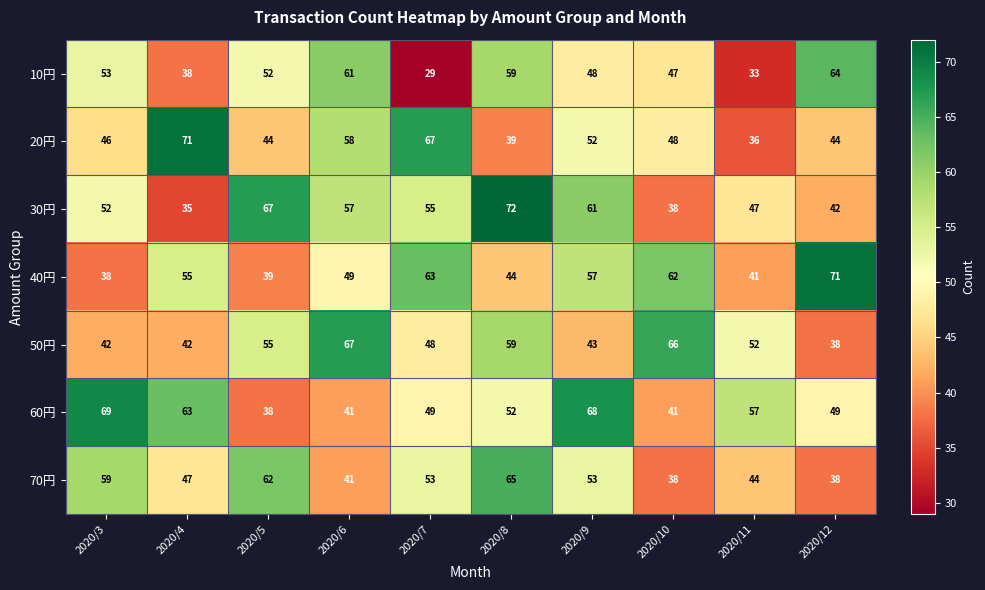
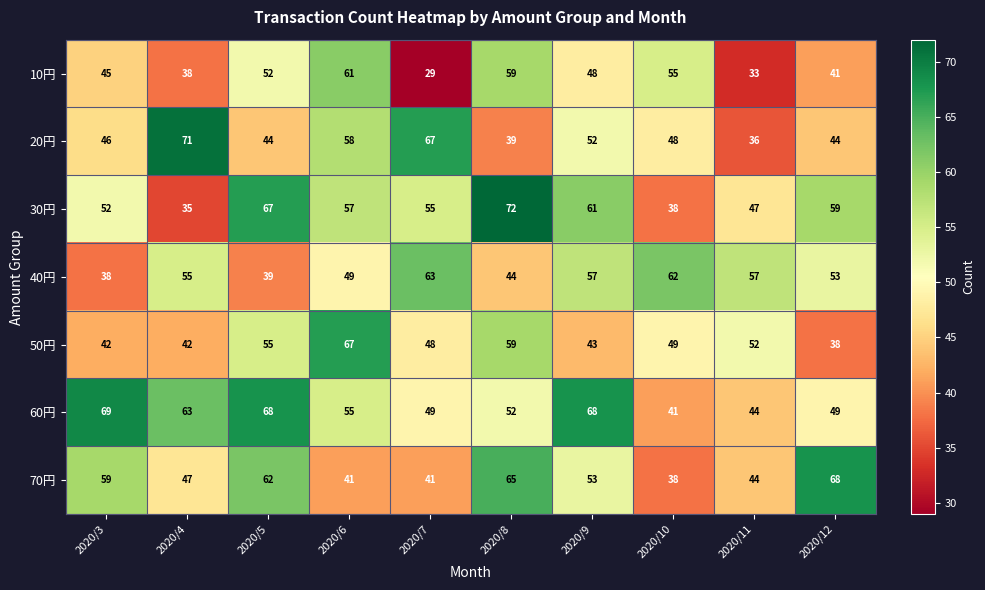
  {
    "10円": {
-     "2020/3": 53,
+     "2020/3": 45,
      "2020/4": 38,
      "2020/5": 52,
      "2020/6": 61,
      "2020/7": 29,
      "2020/8": 59,
      "2020/9": 48,
-     "2020/10": 47,
+     "2020/10": 55,
      "2020/11": 33,
-     "2020/12": 64
+     "2020/12": 41
    },
    "20円": {
      "2020/3": 46,
      "2020/4": 71,
      "2020/5": 44,
      "2020/6": 58,
      "2020/7": 67,
      "2020/8": 39,
      "2020/9": 52,
      "2020/10": 48,
      "2020/11": 36,
      "2020/12": 44
    },
    "30円": {
      "2020/3": 52,
      "2020/4": 35,
      "2020/5": 67,
      "2020/6": 57,
      "2020/7": 55,
      "2020/8": 72,
      "2020/9": 61,
      "2020/10": 38,
      "2020/11": 47,
-     "2020/12": 42
+     "2020/12": 59
    },
    "40円": {
      "2020/3": 38,
      "2020/4": 55,
      "2020/5": 39,
      "2020/6": 49,
      "2020/7": 63,
      "2020/8": 44,
      "2020/9": 57,
      "2020/10": 62,
-     "2020/11": 41,
-     "2020/12": 71
+     "2020/11": 57,
+     "2020/12": 53
    },
    "50円": {
      "2020/3": 42,
      "2020/4": 42,
      "2020/5": 55,
      "2020/6": 67,
      "2020/7": 48,
      "2020/8": 59,
      "2020/9": 43,
-     "2020/10": 66,
+     "2020/10": 49,
      "2020/11": 52,
      "2020/12": 38
    },
    "60円": {
      "2020/3": 69,
      "2020/4": 63,
-     "2020/5": 38,
-     "2020/6": 41,
+     "2020/5": 68,
+     "2020/6": 55,
      "2020/7": 49,
      "2020/8": 52,
      "2020/9": 68,
      "2020/10": 41,
-     "2020/11": 57,
+     "2020/11": 44,
      "2020/12": 49
    },
    "70円": {
      "2020/3": 59,
      "2020/4": 47,
      "2020/5": 62,
      "2020/6": 41,
-     "2020/7": 53,
+     "2020/7": 41,
      "2020/8": 65,
      "2020/9": 53,
      "2020/10": 38,
      "2020/11": 44,
-     "2020/12": 38
+     "2020/12": 68
    }
  }
